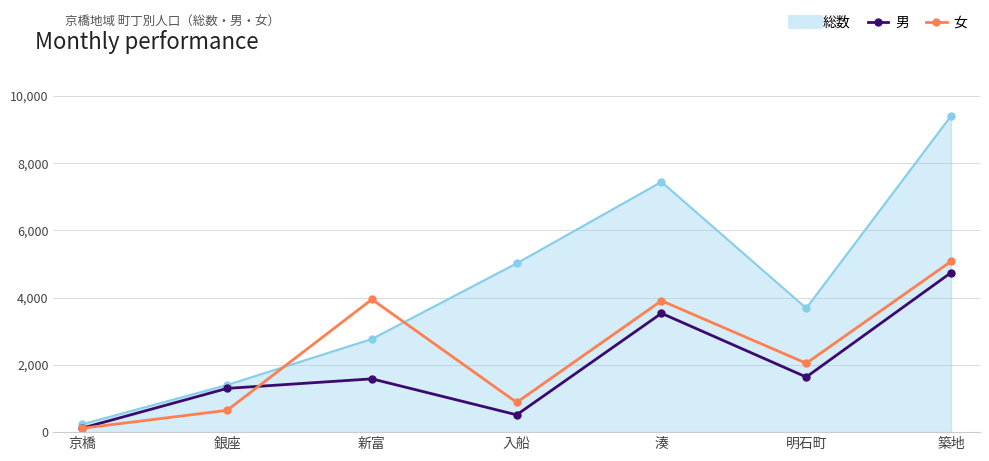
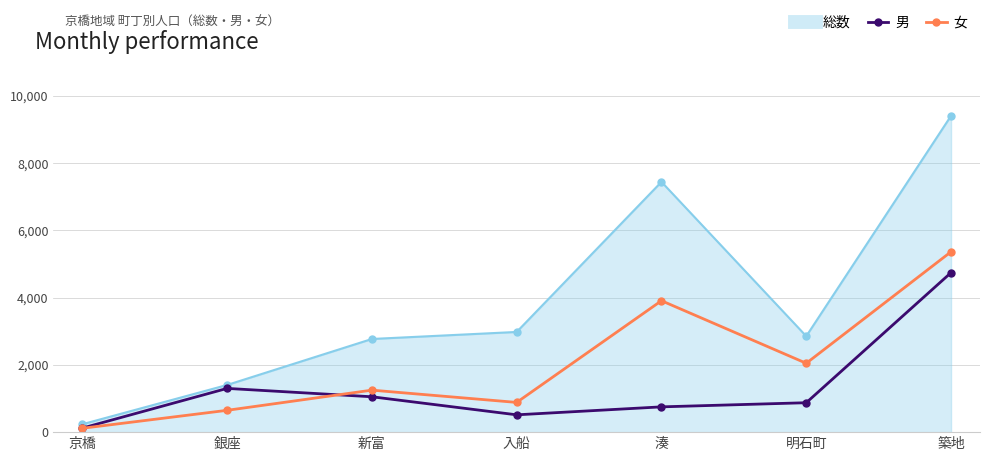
  {
    "総数": {
      "京橋": "200",
      "銀座": "1,400",
      "新富": "2,800",
-     "入船": "5,000",
+     "入船": "3,000",
      "湊": "7,400",
-     "明石町": "3,700",
+     "明石町": "2,900",
      "築地": "9,400"
    },
    "男": {
      "銀座": "1,300",
-     "新富": "1,600",
+     "新富": "1,100",
      "入船": "500",
-     "湊": "3,500",
-     "明石町": "1,600",
+     "湊": "800",
+     "明石町": "900",
      "築地": "4,700"
    },
    "女": {
      "銀座": "600",
-     "新富": "4,000",
+     "新富": "1,200",
      "入船": "900",
      "湊": "3,900",
      "明石町": "2,000",
-     "築地": "5,100"
+     "築地": "5,400"
    }
  }
